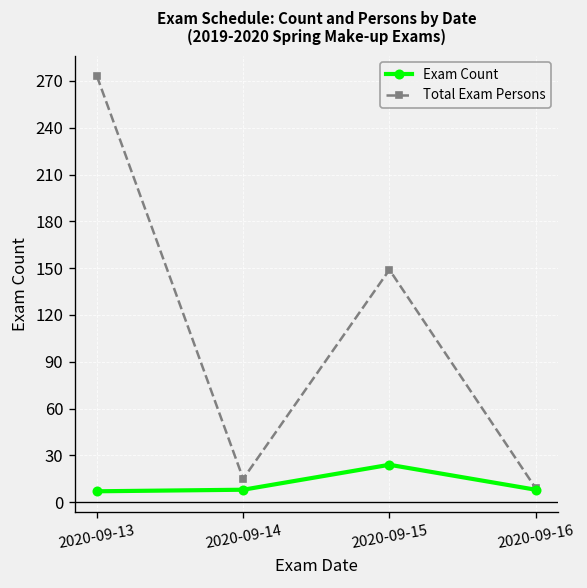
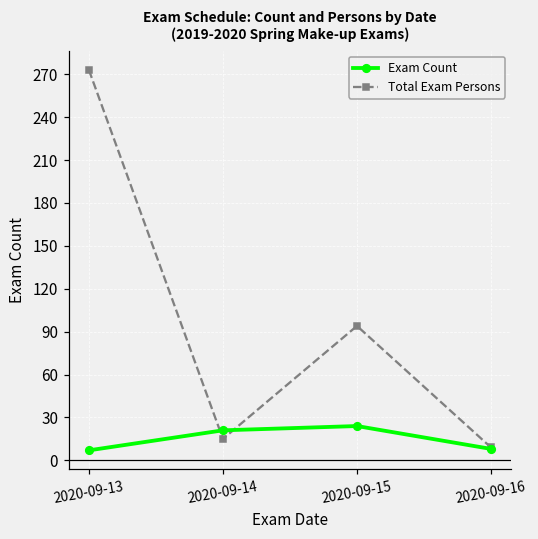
  {
    "Exam Count": {
      "2020-09-13": 7,
-     "2020-09-14": 8,
+     "2020-09-14": 21,
      "2020-09-15": 24
    },
    "Total Exam Persons": {
      "2020-09-13": 273,
      "2020-09-14": 15,
-     "2020-09-15": 149
+     "2020-09-15": 94
    }
  }
